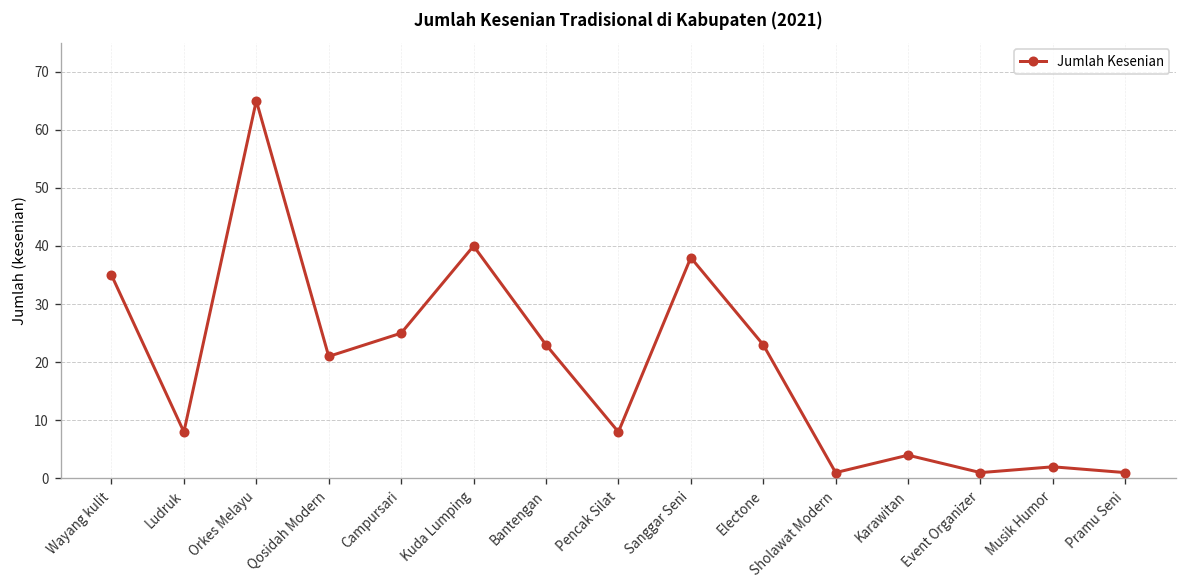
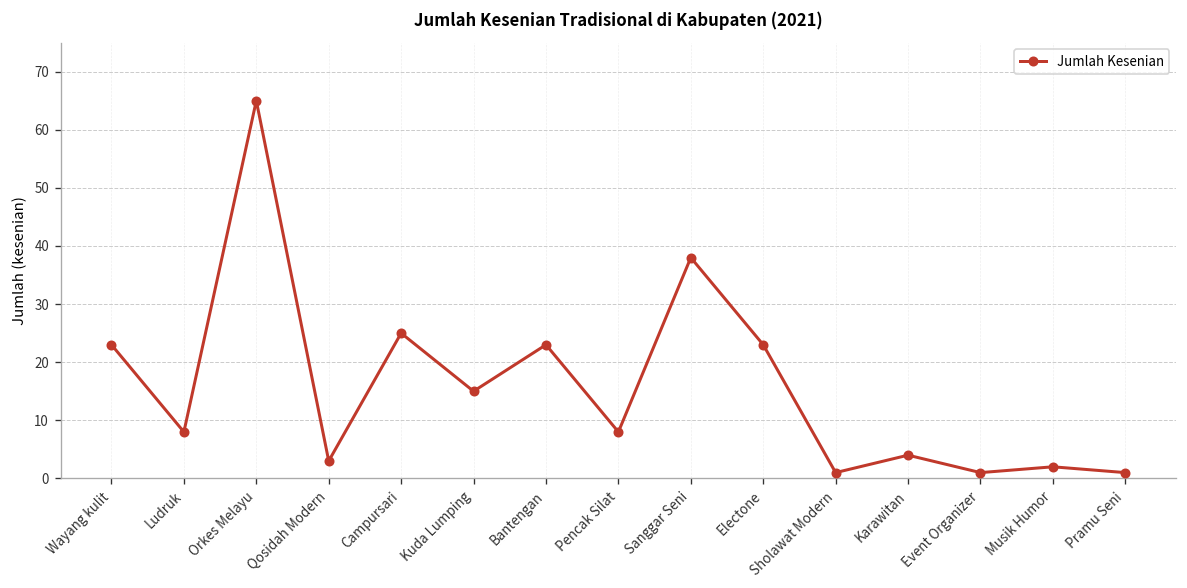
  {
-   "Wayang kulit": 35,
+   "Wayang kulit": 23,
    "Ludruk": 8,
    "Orkes Melayu": 65,
-   "Qosidah Modern": 21,
+   "Qosidah Modern": 3,
    "Campursari": 25,
-   "Kuda Lumping": 40,
+   "Kuda Lumping": 15,
    "Bantengan": 23,
    "Pencak Silat": 8,
    "Sanggar Seni": 38,
    "Electone": 23,
    "Sholawat Modern": 1,
    "Karawitan": 4,
    "Event Organizer": 1,
    "Musik Humor": 2,
    "Pramu Seni": 1
  }
